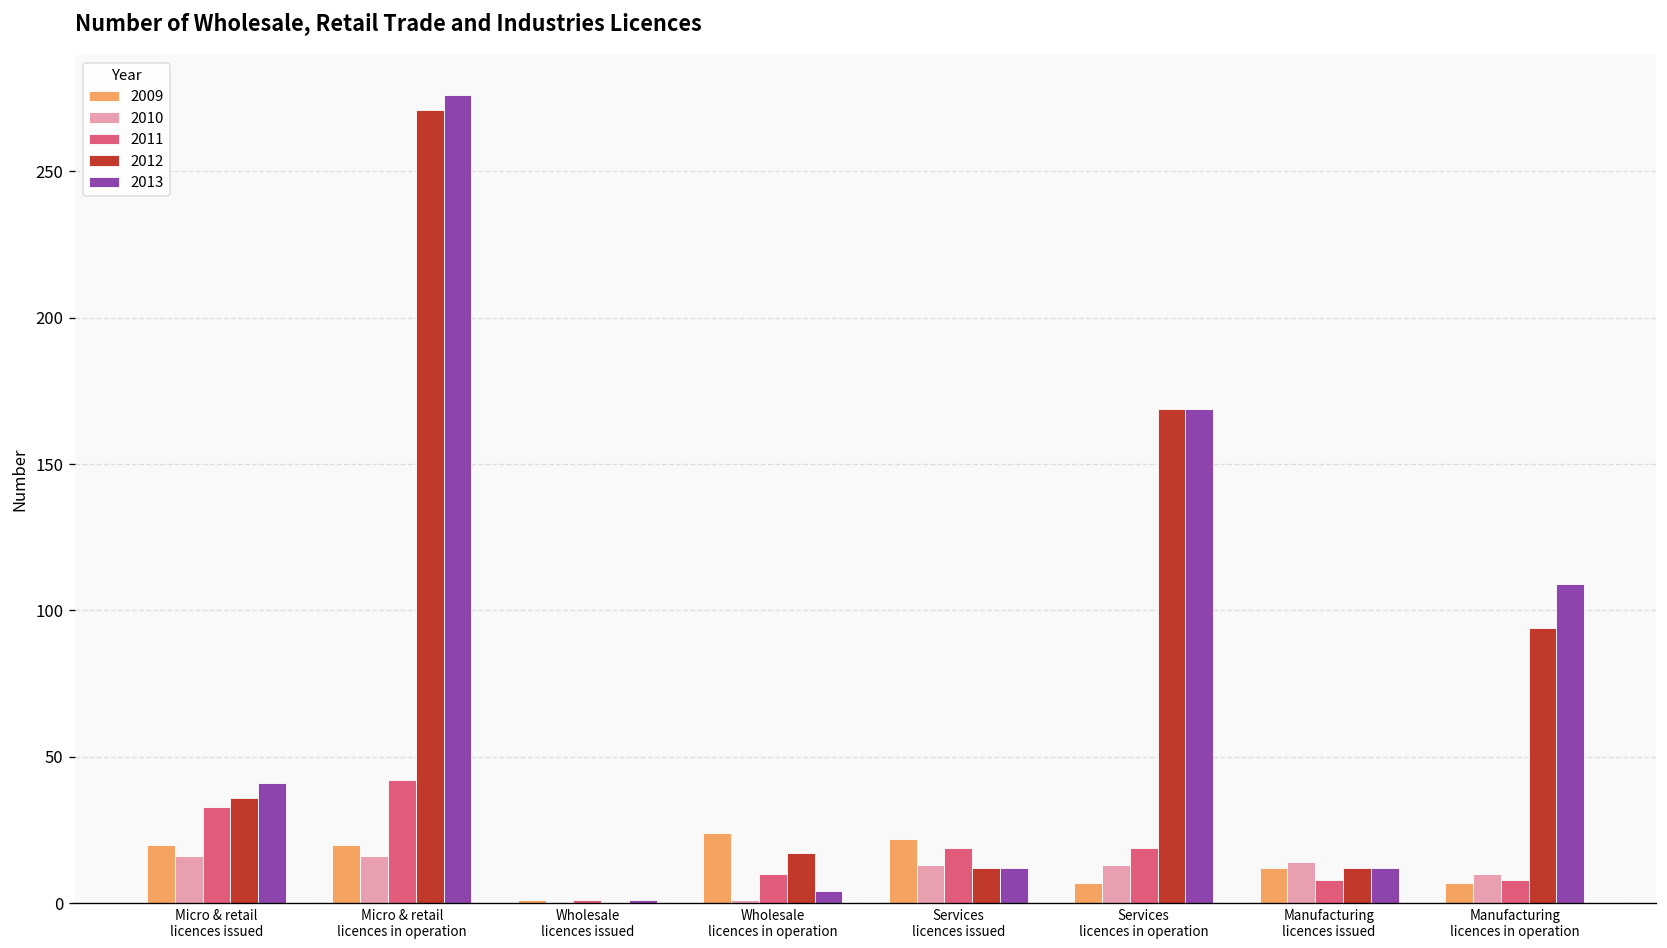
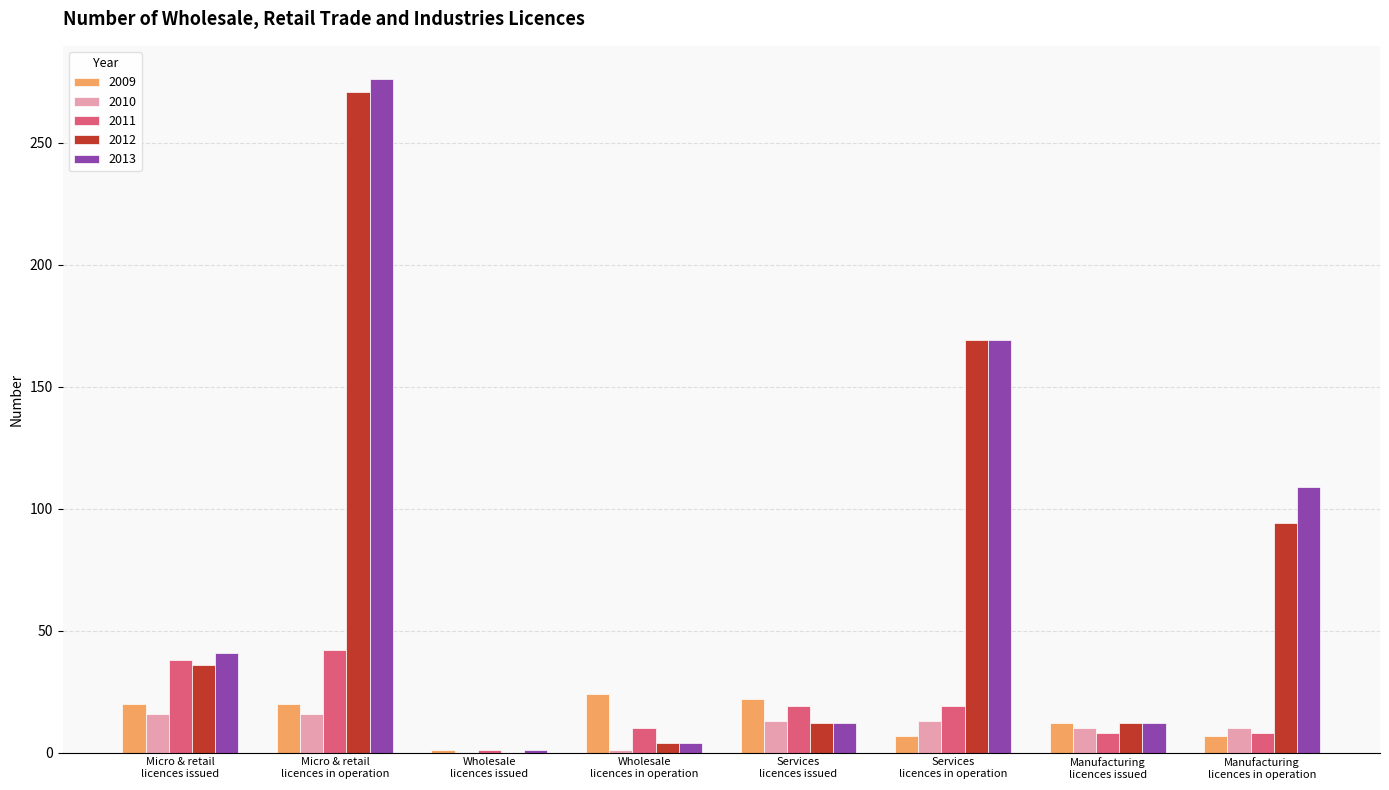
  {
    "2009": {
      "Micro & retail licences issued": 20,
      "Micro & retail licences in operation": 20,
      "Wholesale licences in operation": 24,
      "Services licences issued": 22,
      "Services licences in operation": 7,
      "Manufacturing licences issued": 12,
      "Manufacturing licences in operation": 7
    },
    "2010": {
      "Micro & retail licences issued": 16,
      "Micro & retail licences in operation": 16,
      "Wholesale licences issued": 0,
      "Services licences issued": 13,
      "Services licences in operation": 13,
-     "Manufacturing licences issued": 14,
+     "Manufacturing licences issued": 10,
      "Manufacturing licences in operation": 10
    },
    "2011": {
-     "Micro & retail licences issued": 33,
+     "Micro & retail licences issued": 38,
      "Micro & retail licences in operation": 42,
      "Wholesale licences in operation": 10,
      "Services licences issued": 19,
      "Services licences in operation": 19,
      "Manufacturing licences issued": 8,
      "Manufacturing licences in operation": 8
    },
    "2012": {
      "Micro & retail licences issued": 36,
      "Micro & retail licences in operation": 271,
      "Wholesale licences issued": 0,
-     "Wholesale licences in operation": 17,
+     "Wholesale licences in operation": 4,
      "Services licences issued": 12,
      "Services licences in operation": 169,
      "Manufacturing licences issued": 12,
      "Manufacturing licences in operation": 94
    },
    "2013": {
      "Micro & retail licences issued": 41,
      "Micro & retail licences in operation": 276,
      "Wholesale licences in operation": 4,
      "Services licences issued": 12,
      "Services licences in operation": 169,
      "Manufacturing licences issued": 12,
      "Manufacturing licences in operation": 109
    }
  }
